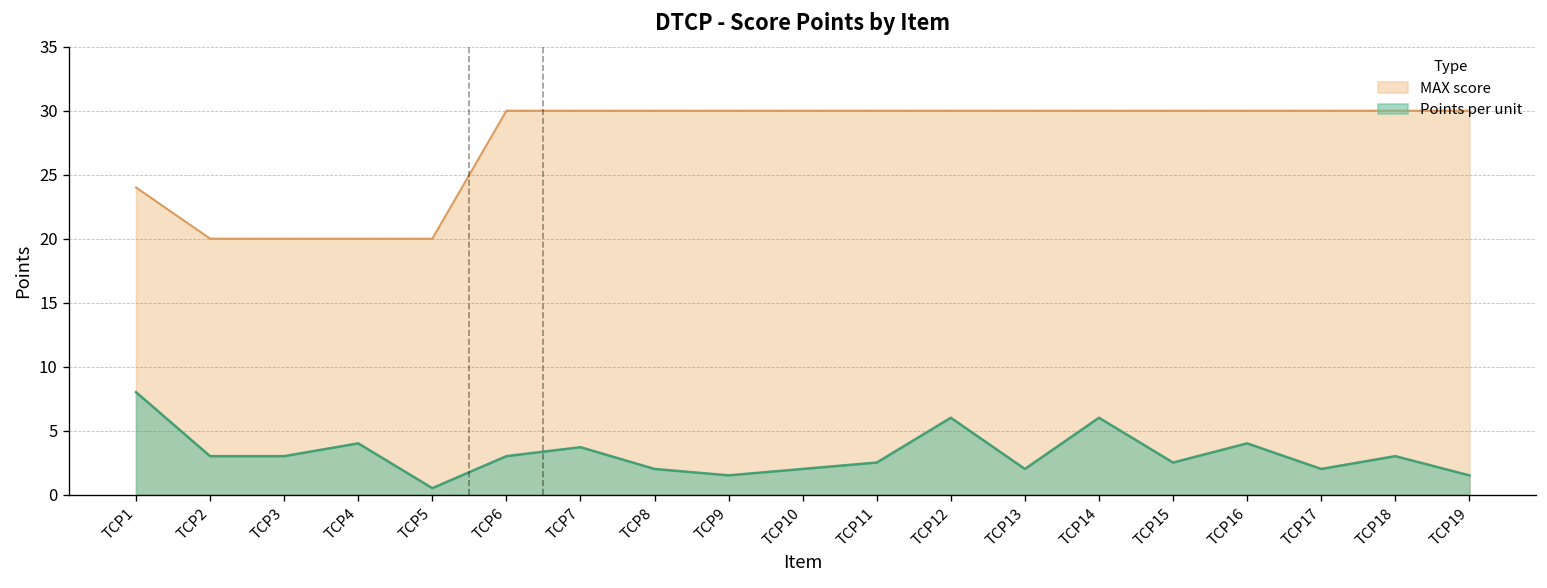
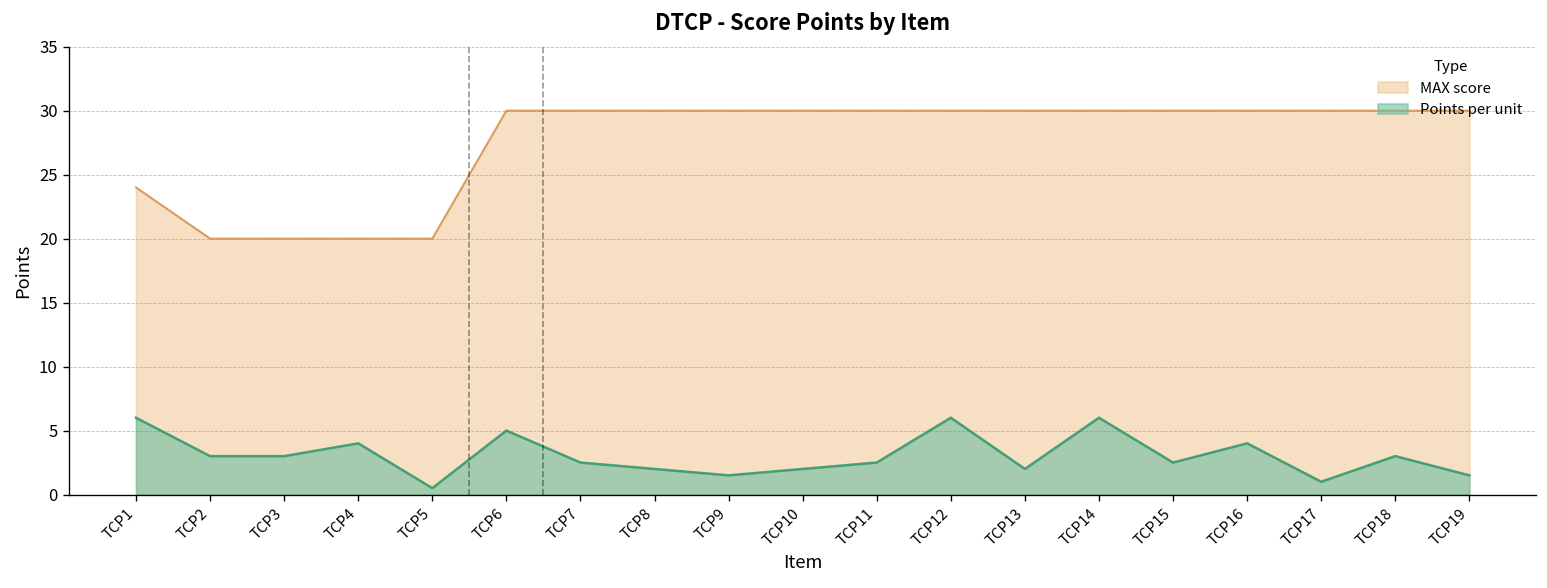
  {
    "MAX score": {
      "TCP1": 24.0,
      "TCP2": 20.0,
      "TCP3": 20.0,
      "TCP4": 20.0,
      "TCP5": 20.0,
      "TCP6": 30.0,
      "TCP7": 30.0,
      "TCP8": 30.0,
      "TCP9": 30.0,
      "TCP10": 30.0,
      "TCP11": 30.0,
      "TCP12": 30.0,
      "TCP13": 30.0,
      "TCP14": 30.0,
      "TCP15": 30.0,
      "TCP16": 30.0,
      "TCP17": 30.0,
      "TCP18": 30.0,
      "TCP19": 30.0
    },
    "Points per unit": {
-     "TCP1": 8,
+     "TCP1": 6,
      "TCP2": 3.0,
      "TCP3": 3.0,
      "TCP4": 4.0,
      "TCP5": 0.5,
-     "TCP6": 3,
-     "TCP7": 3.7,
+     "TCP6": 5,
+     "TCP7": 2.5,
      "TCP8": 2.0,
      "TCP9": 1.5,
      "TCP10": 2.0,
      "TCP11": 2.5,
      "TCP12": 6.0,
      "TCP13": 2.0,
      "TCP14": 6.0,
      "TCP15": 2.5,
      "TCP16": 4.0,
-     "TCP17": 2,
+     "TCP17": 1,
      "TCP18": 3.0,
      "TCP19": 1.5
    }
  }
